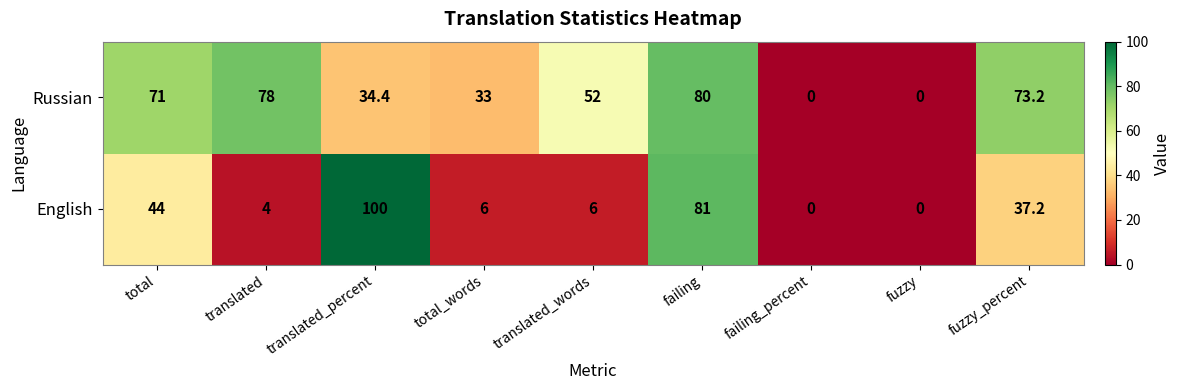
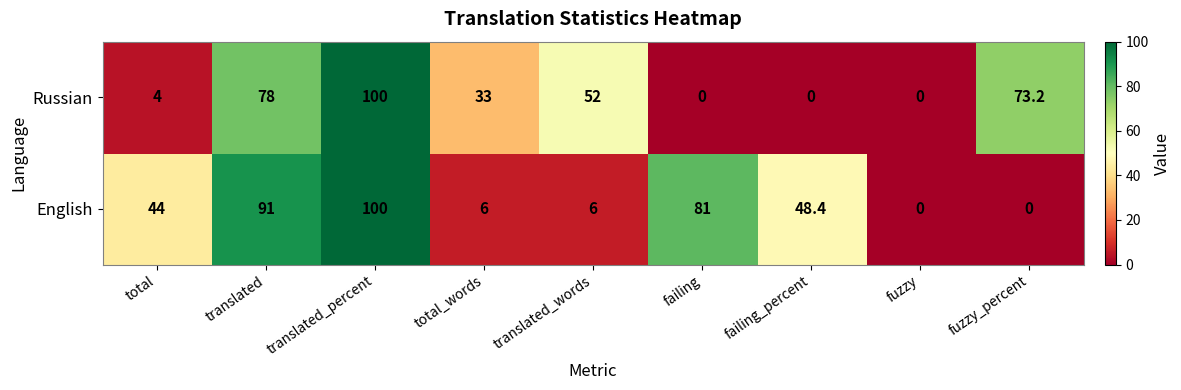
  {
    "Russian": {
-     "total": 71,
+     "total": 4,
      "translated": 78,
-     "translated_percent": 34.4,
+     "translated_percent": 100,
      "total_words": 33,
      "translated_words": 52,
-     "failing": 80,
+     "failing": 0,
      "failing_percent": 0,
      "fuzzy": 0,
      "fuzzy_percent": 73.2
    },
    "English": {
      "total": 44,
-     "translated": 4,
+     "translated": 91,
      "translated_percent": 100,
      "total_words": 6,
      "translated_words": 6,
      "failing": 81,
-     "failing_percent": 0,
+     "failing_percent": 48.4,
      "fuzzy": 0,
-     "fuzzy_percent": 37.2
+     "fuzzy_percent": 0
    }
  }
